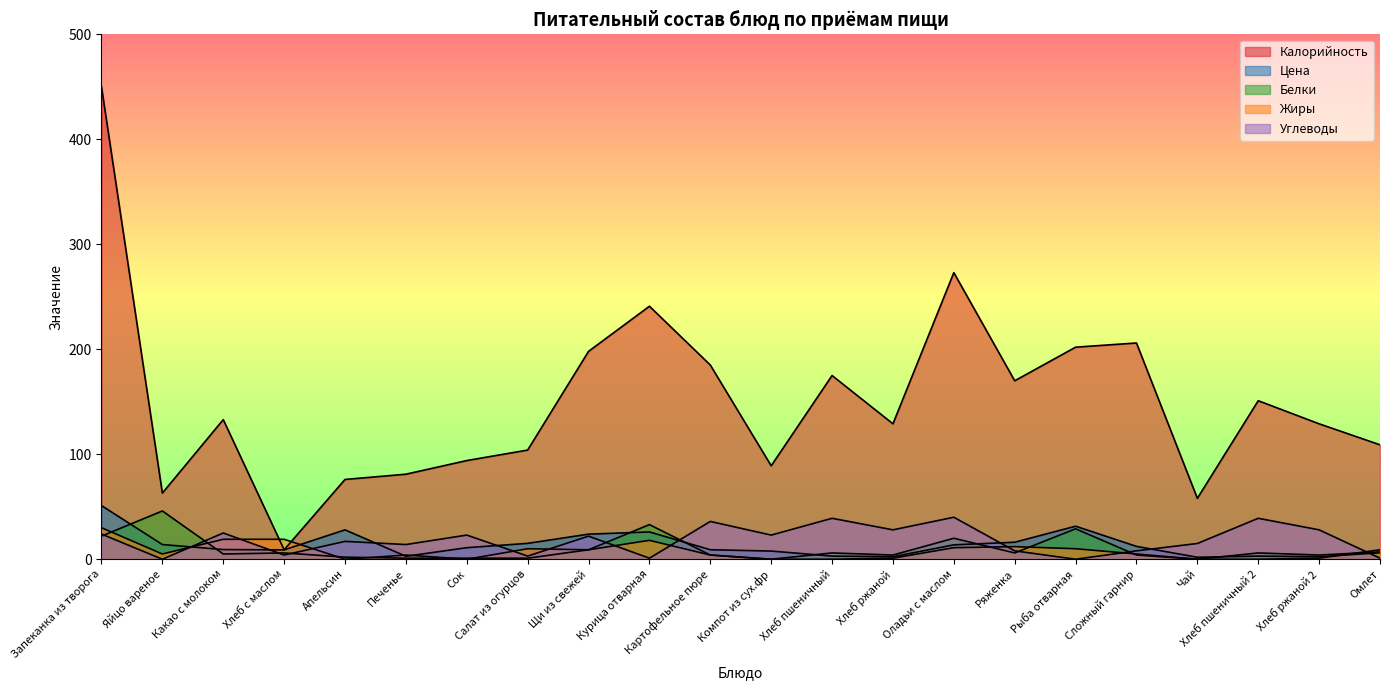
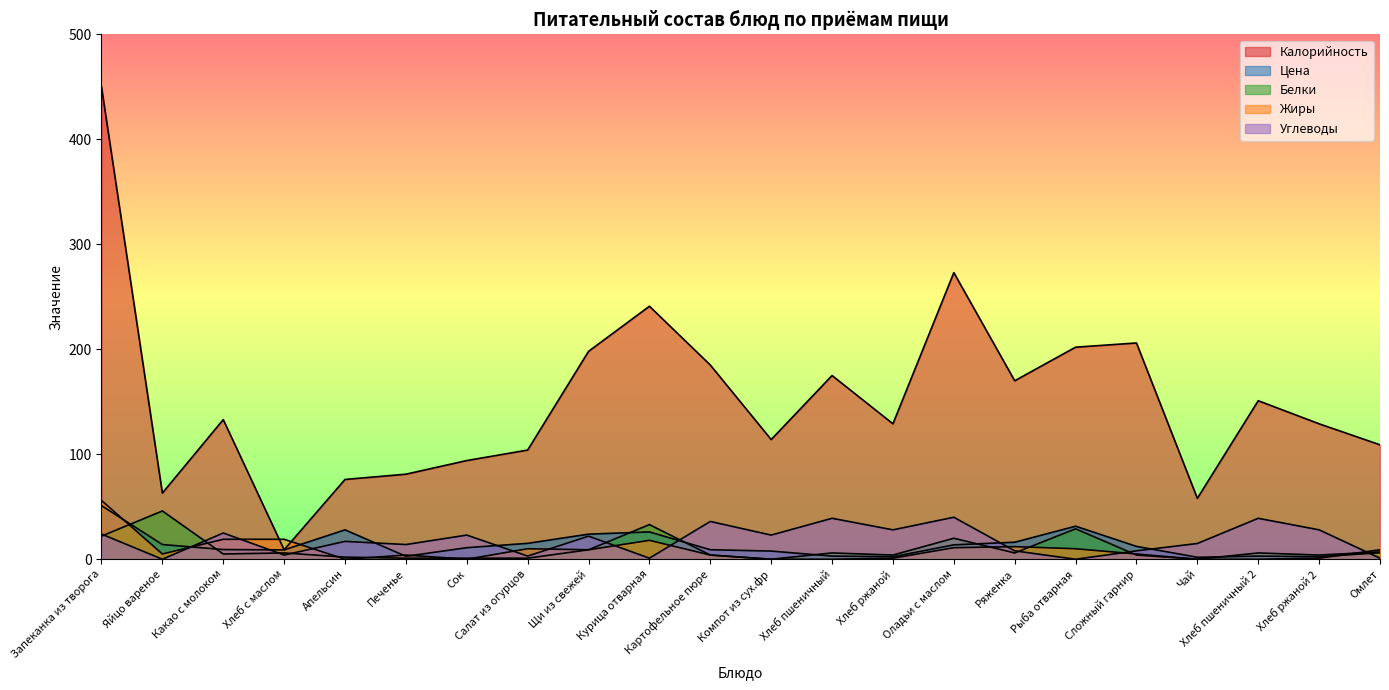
  {
    "Калорийность": {
      "Запеканка из творога": 450,
      "Яйцо вареное": 63,
      "Какао с молоком": 133,
      "Апельсин": 76,
      "Печенье": 81,
      "Сок": 94,
      "Салат из огурцов": 104,
      "Щи из свежей": 198,
      "Курица отварная": 241,
      "Картофельное пюре": 185,
-     "Компот из сух.фр": 89,
+     "Компот из сух.фр": 114,
      "Хлеб пшеничный": 175,
      "Хлеб ржаной": 129,
      "Оладьи с маслом": 273,
      "Ряженка": 170,
      "Рыба отварная": 202,
      "Сложный гарнир": 206,
      "Чай": 58,
      "Хлеб пшеничный 2": 151,
      "Хлеб ржаной 2": 129,
      "Омлет": 109
    },
    "Цена": {
      "Запеканка из творога": 51,
      "Яйцо вареное": 14,
      "Какао с молоком": 9,
      "Апельсин": 28,
      "Сок": 11,
      "Салат из огурцов": 15,
      "Курица отварная": 26,
      "Картофельное пюре": 9,
      "Компот из сух.фр": 8,
      "Хлеб пшеничный": 3,
      "Оладьи с маслом": 14,
      "Ряженка": 16,
      "Рыба отварная": 31,
      "Сложный гарнир": 12,
      "Хлеб пшеничный 2": 3
    },
    "Белки": {
      "Яйцо вареное": 46,
      "Какао с молоком": 5,
      "Курица отварная": 33,
      "Хлеб пшеничный": 6,
      "Оладьи с маслом": 20,
      "Рыба отварная": 29,
      "Хлеб пшеничный 2": 6
    },
    "Жиры": {
-     "Запеканка из творога": 30,
+     "Запеканка из творога": 56,
      "Яйцо вареное": 5,
      "Какао с молоком": 19,
      "Хлеб с маслом": 19,
      "Салат из огурцов": 10,
      "Курица отварная": 18,
      "Хлеб пшеничный": 0,
      "Оладьи с маслом": 11,
      "Ряженка": 12,
      "Рыба отварная": 10,
      "Хлеб пшеничный 2": 0
    },
    "Углеводы": {
      "Яйцо вареное": 0,
      "Какао с молоком": 25,
      "Апельсин": 17,
      "Печенье": 14,
      "Сок": 23,
      "Курица отварная": 1,
      "Картофельное пюре": 36,
      "Компот из сух.фр": 23,
      "Хлеб пшеничный": 39,
      "Хлеб ржаной": 28,
      "Оладьи с маслом": 40,
      "Рыба отварная": 0,
      "Сложный гарнир": 8,
      "Чай": 15,
      "Хлеб пшеничный 2": 39,
      "Хлеб ржаной 2": 28,
      "Омлет": 1
    }
  }
